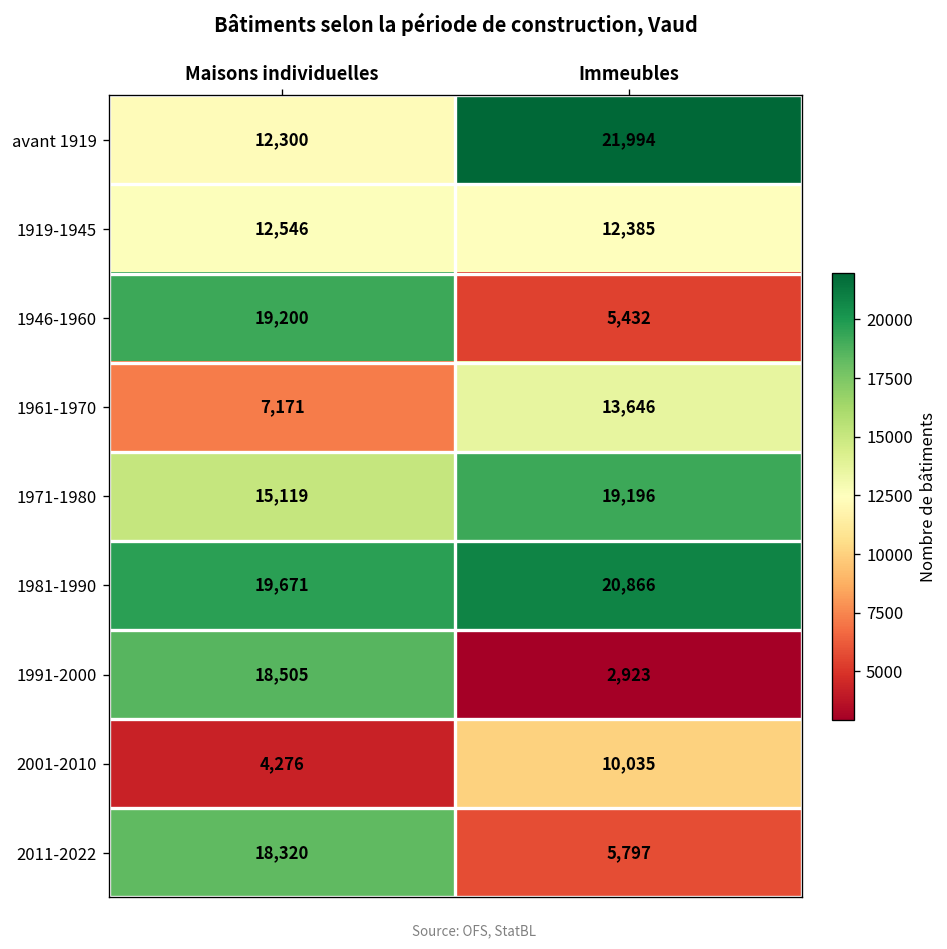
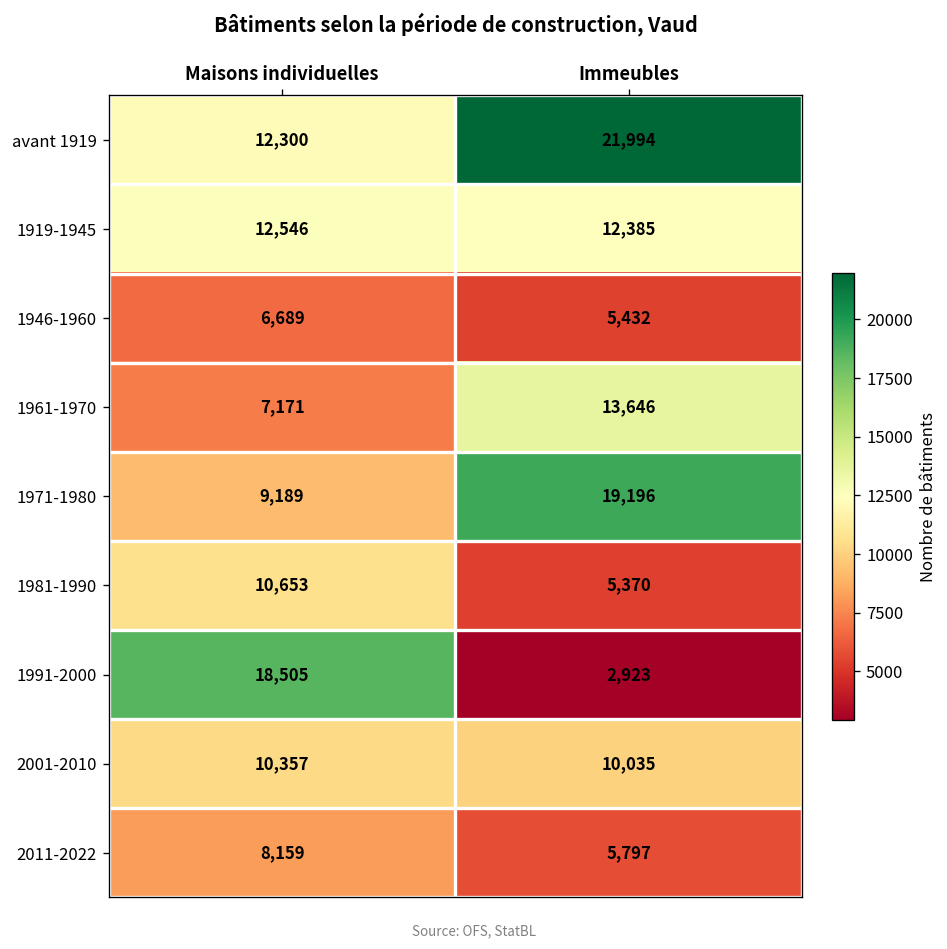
  {
    "avant 1919": {
      "Maisons individuelles": "12,300",
      "Immeubles": "21,994"
    },
    "1919-1945": {
      "Maisons individuelles": "12,546",
      "Immeubles": "12,385"
    },
    "1946-1960": {
-     "Maisons individuelles": "19,200",
+     "Maisons individuelles": "6,689",
      "Immeubles": "5,432"
    },
    "1961-1970": {
      "Maisons individuelles": "7,171",
      "Immeubles": "13,646"
    },
    "1971-1980": {
-     "Maisons individuelles": "15,119",
+     "Maisons individuelles": "9,189",
      "Immeubles": "19,196"
    },
    "1981-1990": {
-     "Maisons individuelles": "19,671",
-     "Immeubles": "20,866"
+     "Maisons individuelles": "10,653",
+     "Immeubles": "5,370"
    },
    "1991-2000": {
      "Maisons individuelles": "18,505",
      "Immeubles": "2,923"
    },
    "2001-2010": {
-     "Maisons individuelles": "4,276",
+     "Maisons individuelles": "10,357",
      "Immeubles": "10,035"
    },
    "2011-2022": {
-     "Maisons individuelles": "18,320",
+     "Maisons individuelles": "8,159",
      "Immeubles": "5,797"
    }
  }
